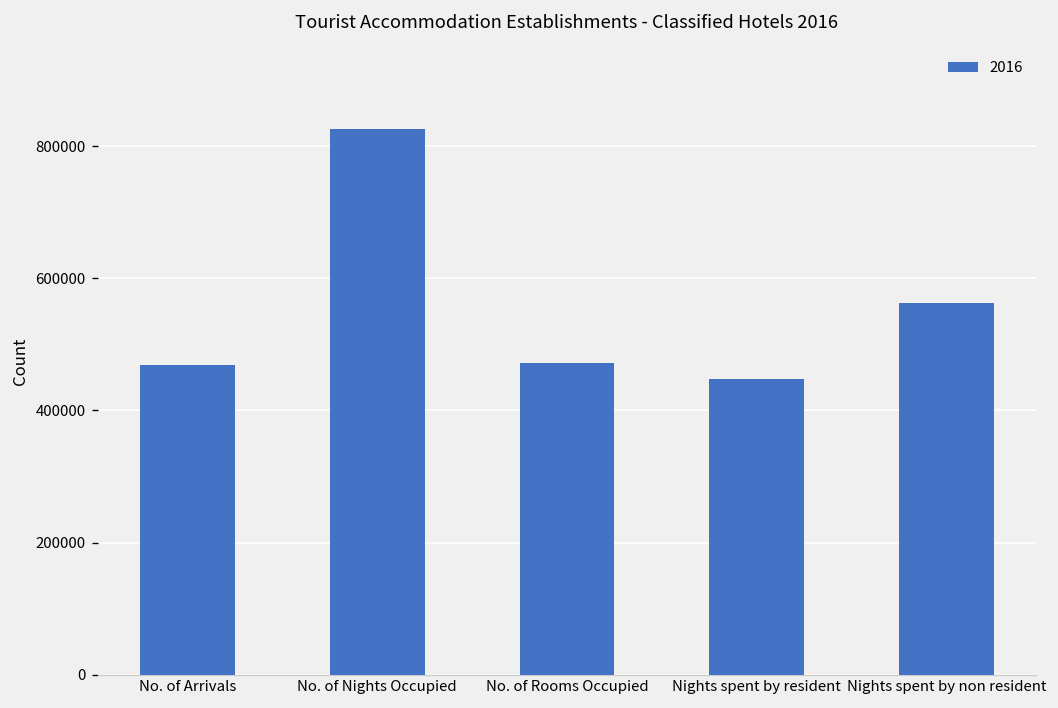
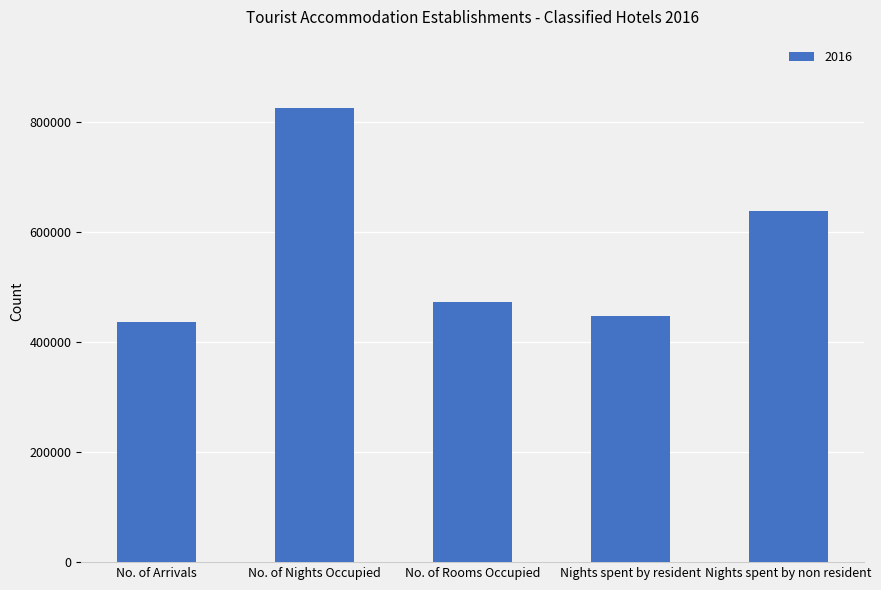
  {
-   "No. of Arrivals": 470000,
+   "No. of Arrivals": 440000,
    "No. of Nights Occupied": 830000,
    "No. of Rooms Occupied": 470000,
    "Nights spent by resident": 450000,
-   "Nights spent by non resident": 560000
+   "Nights spent by non resident": 640000
  }
